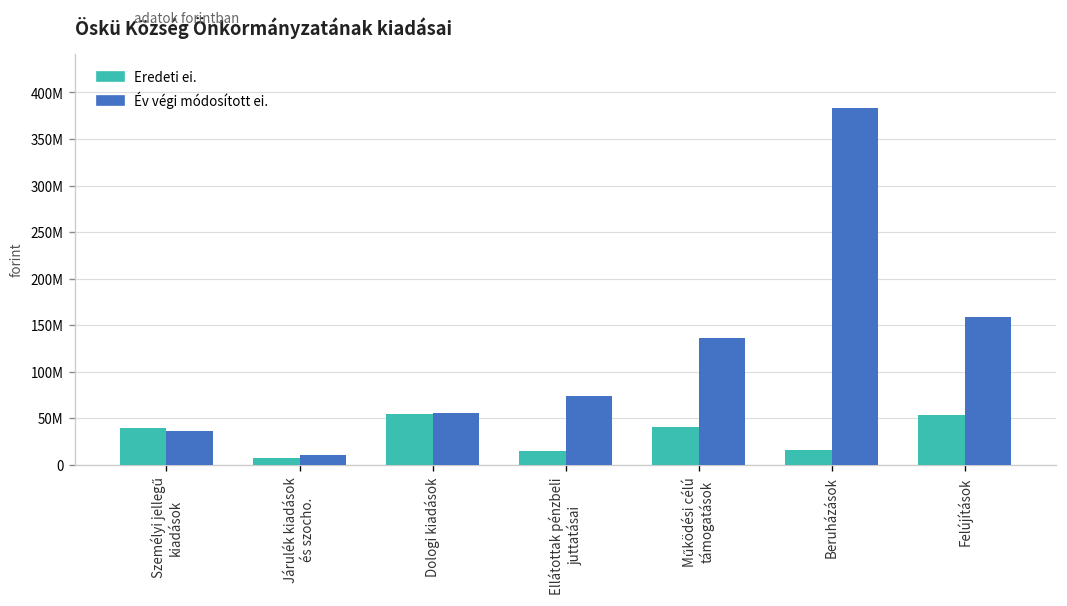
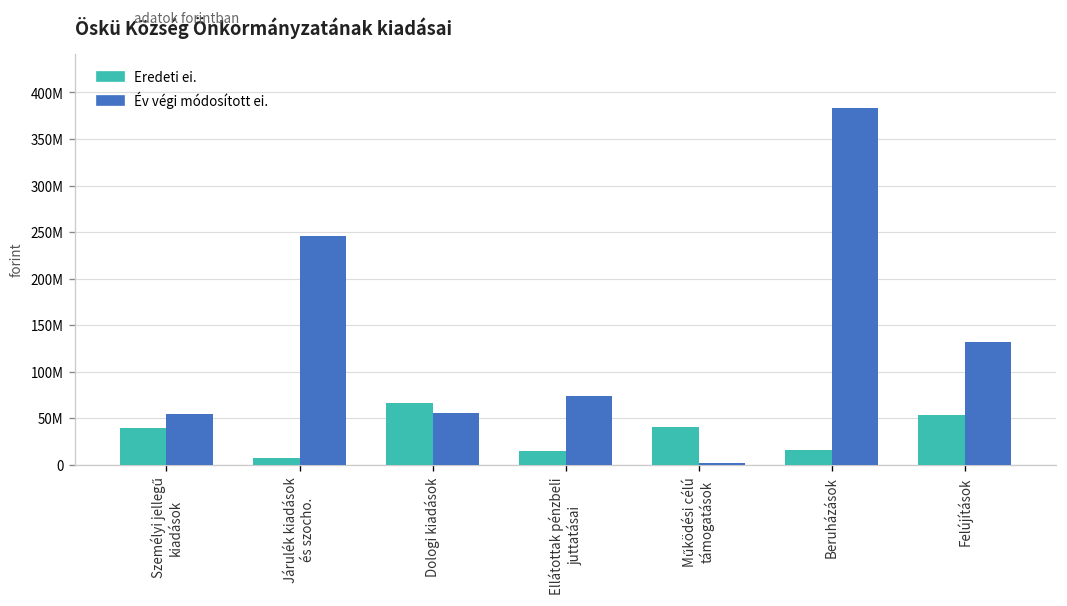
  {
    "Eredeti ei.": {
      "Személyi jellegű kiadások": 40000000,
      "Járulék kiadások és szocho.": 10000000,
-     "Dologi kiadások": 60000000,
+     "Dologi kiadások": 70000000,
      "Ellátottak pénzbeli juttatásai": 10000000,
      "Működési célú támogatások": 40000000,
      "Beruházások": 20000000,
      "Felújítások": 50000000
    },
    "Év végi módosított ei.": {
-     "Személyi jellegű kiadások": 40000000,
-     "Járulék kiadások és szocho.": 10000000,
+     "Személyi jellegű kiadások": 60000000,
+     "Járulék kiadások és szocho.": 250000000,
      "Dologi kiadások": 60000000,
      "Ellátottak pénzbeli juttatásai": 70000000,
-     "Működési célú támogatások": 140000000,
+     "Működési célú támogatások": 0,
      "Beruházások": 380000000,
-     "Felújítások": 160000000
+     "Felújítások": 130000000
    }
  }
